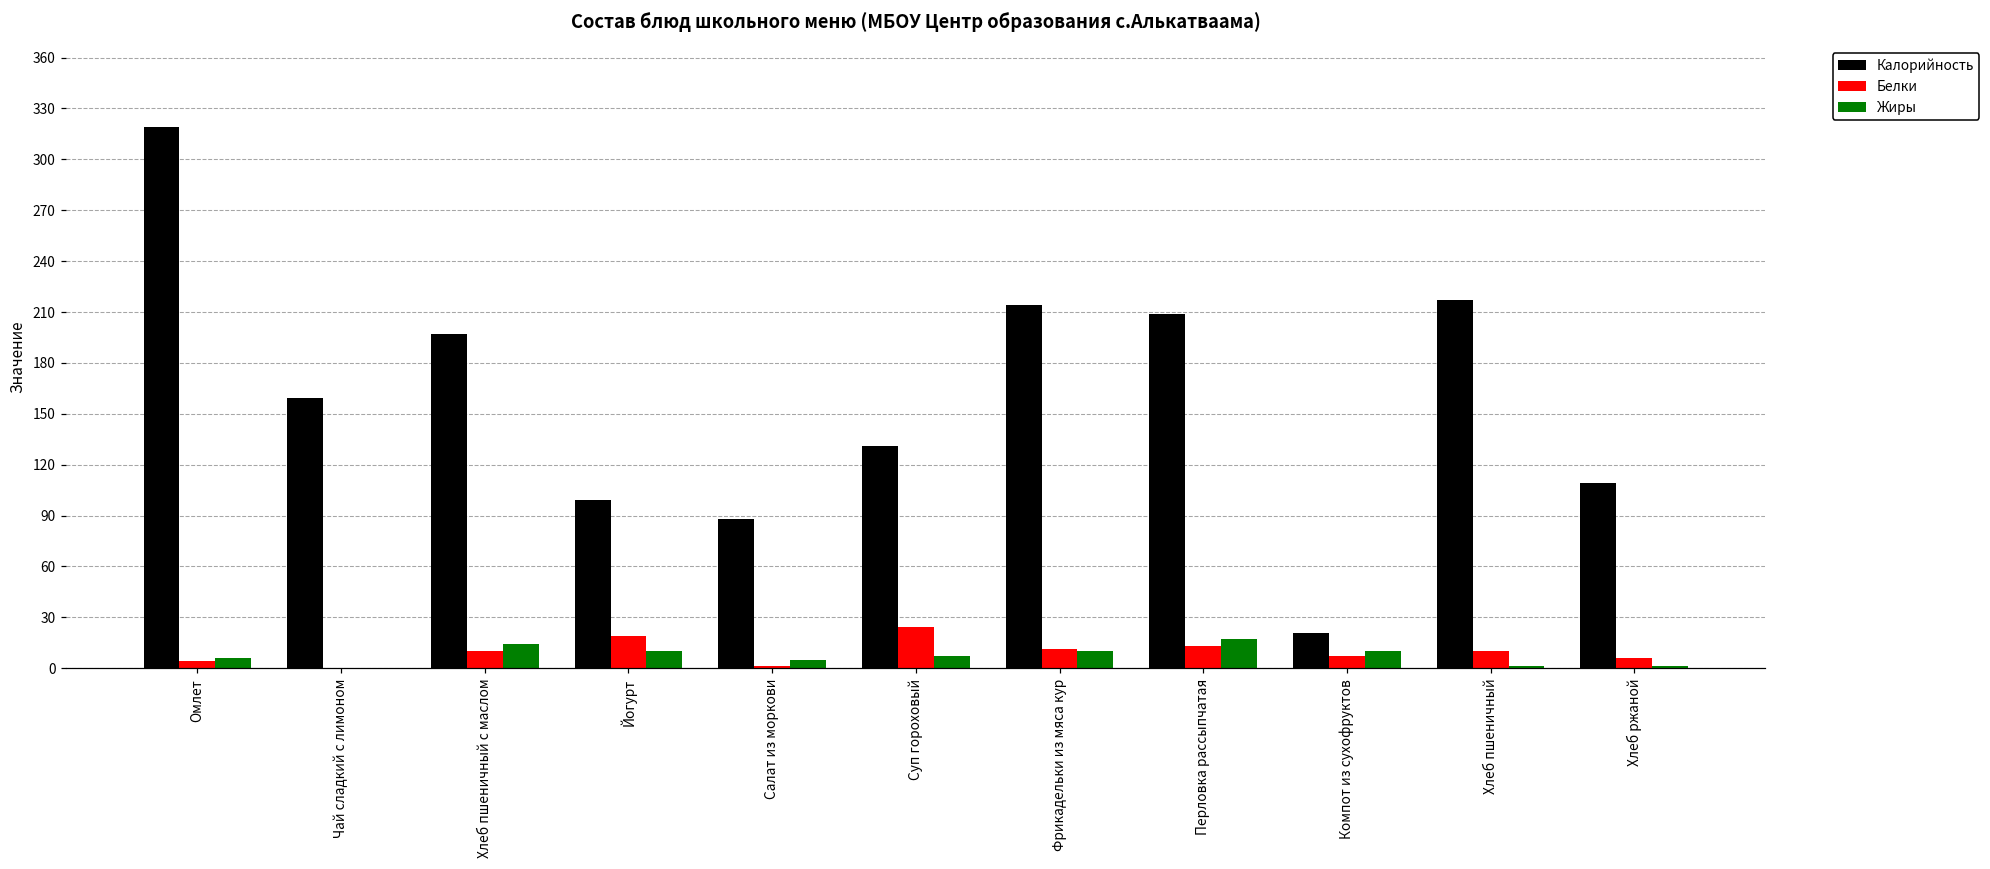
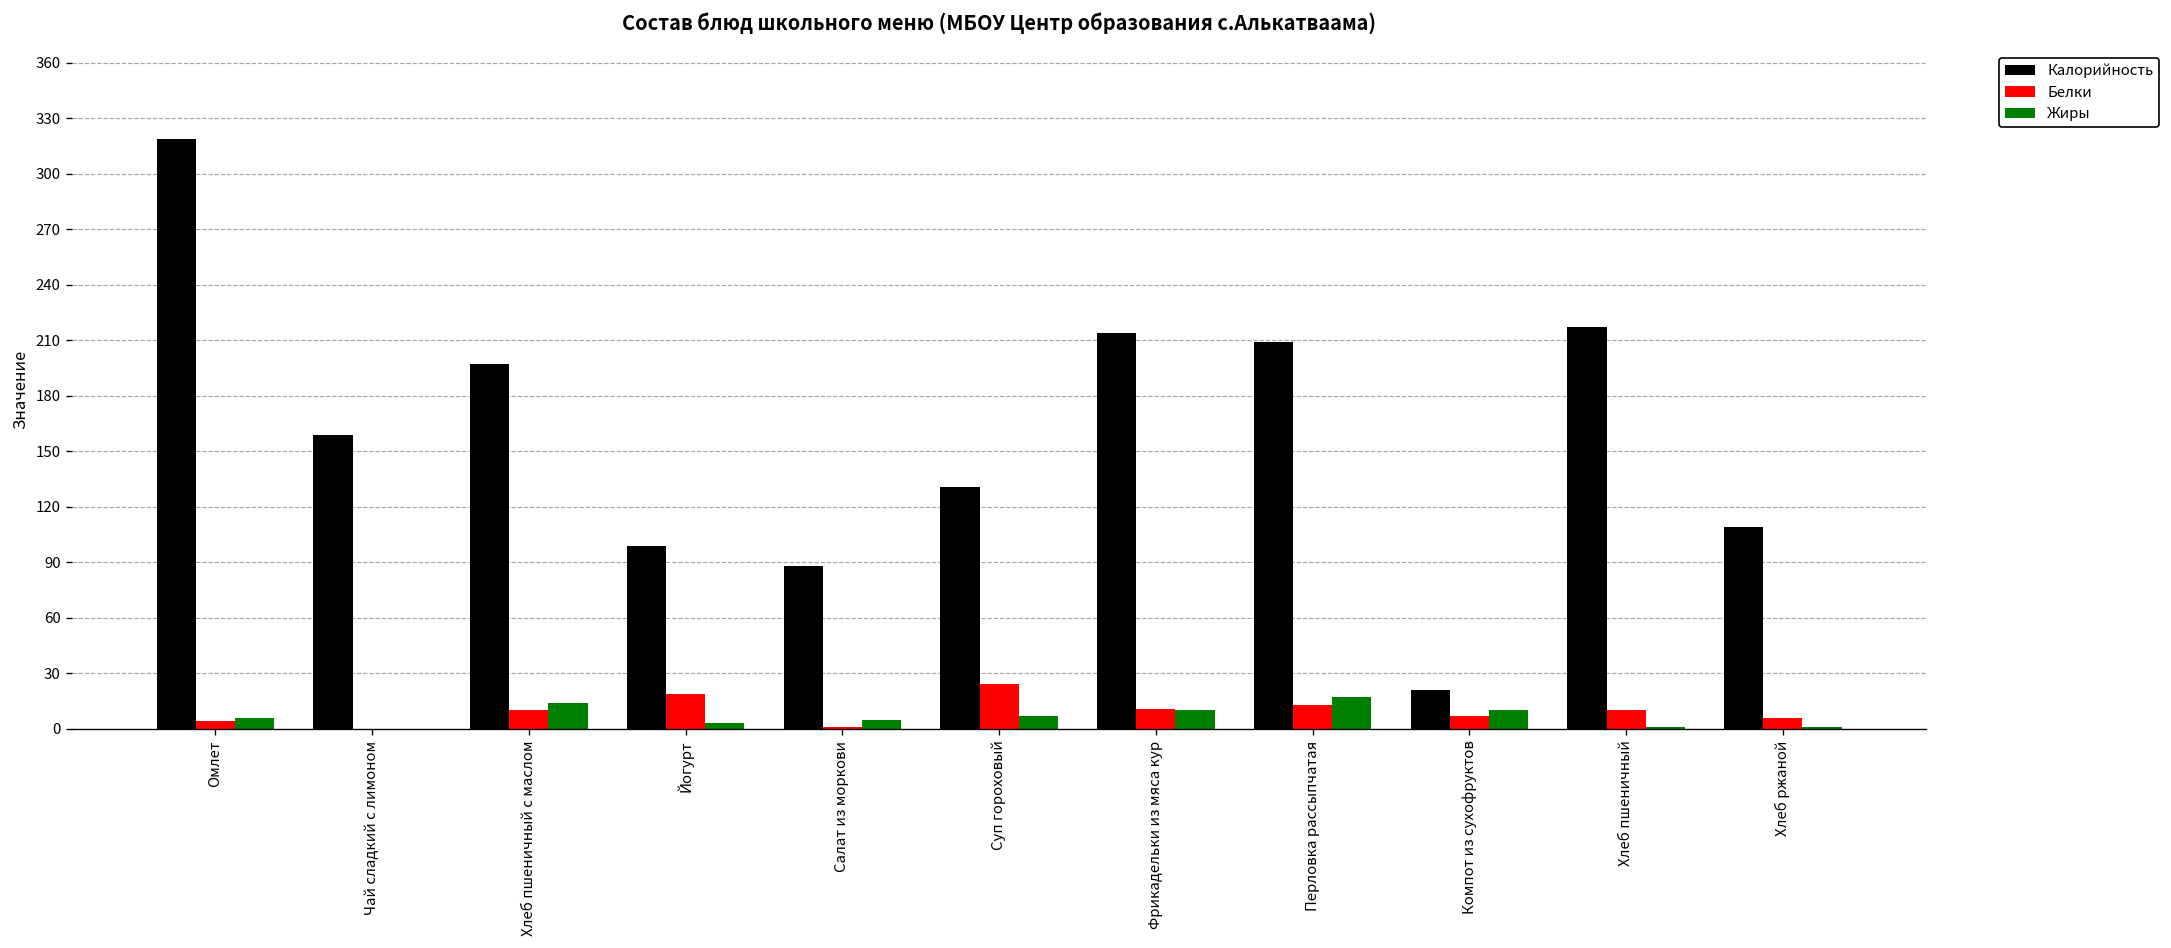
  {
    "Калорийность": {
      "Омлет": 319,
      "Чай сладкий с лимоном": 159,
      "Хлеб пшеничный с маслом": 197,
      "Йогурт": 99,
      "Салат из моркови": 88,
      "Суп гороховый": 131,
      "Фрикадельки из мяса кур": 214,
      "Перловка рассыпчатая": 209,
      "Компот из сухофруктов": 21,
      "Хлеб пшеничный": 217,
      "Хлеб ржаной": 109
    },
    "Белки": {
      "Омлет": 4,
      "Чай сладкий с лимоном": 0,
      "Хлеб пшеничный с маслом": 10,
      "Йогурт": 19,
      "Суп гороховый": 24,
      "Фрикадельки из мяса кур": 11,
      "Перловка рассыпчатая": 13,
      "Компот из сухофруктов": 7,
      "Хлеб пшеничный": 10,
      "Хлеб ржаной": 6
    },
    "Жиры": {
      "Омлет": 6,
      "Чай сладкий с лимоном": 0,
      "Хлеб пшеничный с маслом": 14,
-     "Йогурт": 10,
+     "Йогурт": 3,
      "Салат из моркови": 5,
      "Суп гороховый": 7,
      "Фрикадельки из мяса кур": 10,
      "Перловка рассыпчатая": 17,
      "Компот из сухофруктов": 10
    }
  }
